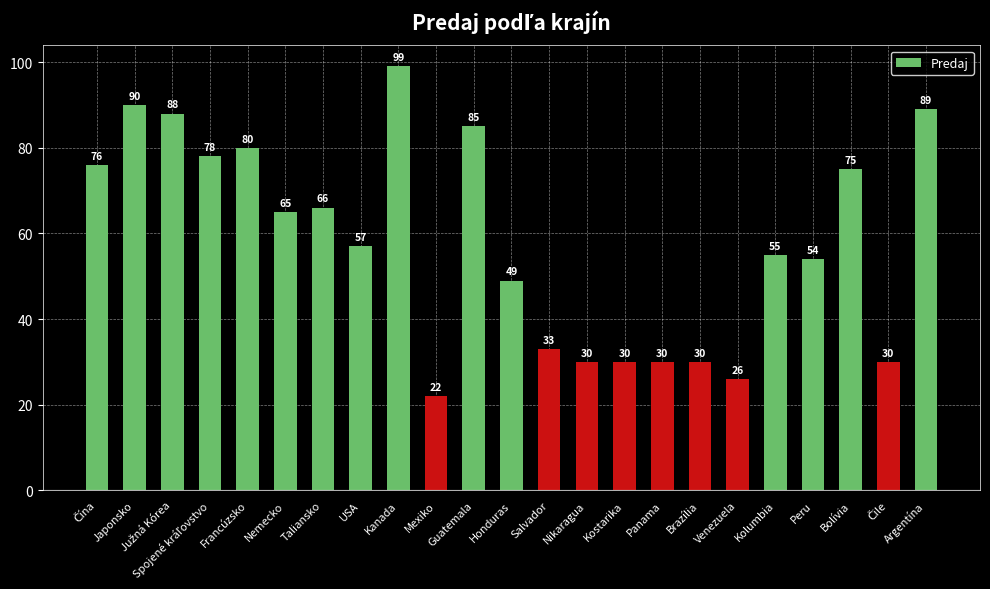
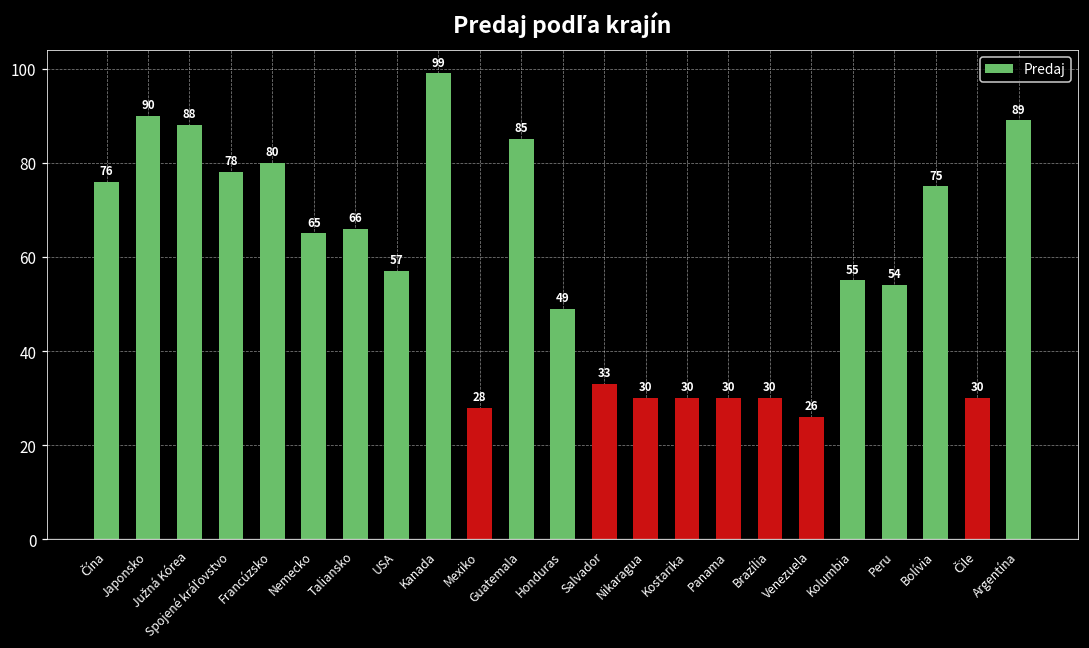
  {
    "Čína": 76,
    "Japonsko": 90,
    "Južná Kórea": 88,
    "Spojené kráľovstvo": 78,
    "Francúzsko": 80,
    "Nemecko": 65,
    "Taliansko": 66,
    "USA": 57,
    "Kanada": 99,
-   "Mexiko": 22,
+   "Mexiko": 28,
    "Guatemala": 85,
    "Honduras": 49,
    "Salvador": 33,
    "Nikaragua": 30,
    "Kostarika": 30,
    "Panama": 30,
    "Brazília": 30,
    "Venezuela": 26,
    "Kolumbia": 55,
    "Peru": 54,
    "Bolívia": 75,
    "Čile": 30,
    "Argentína": 89
  }
